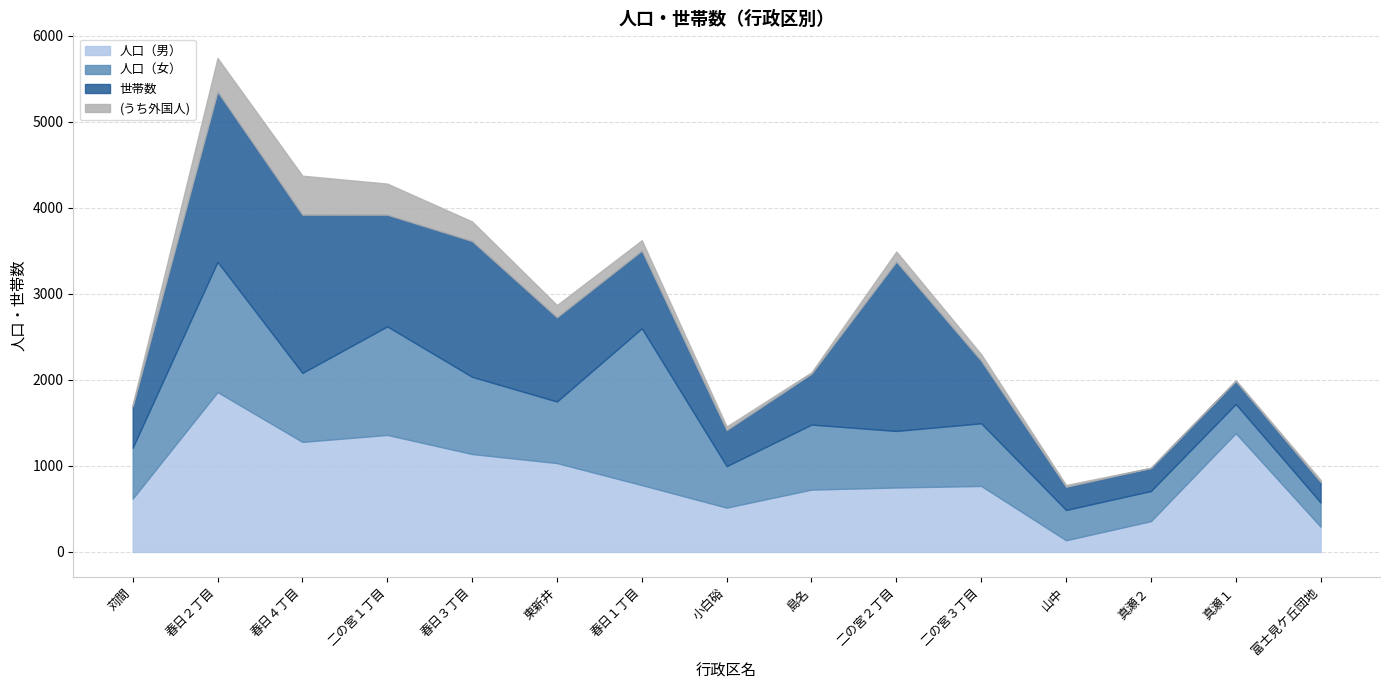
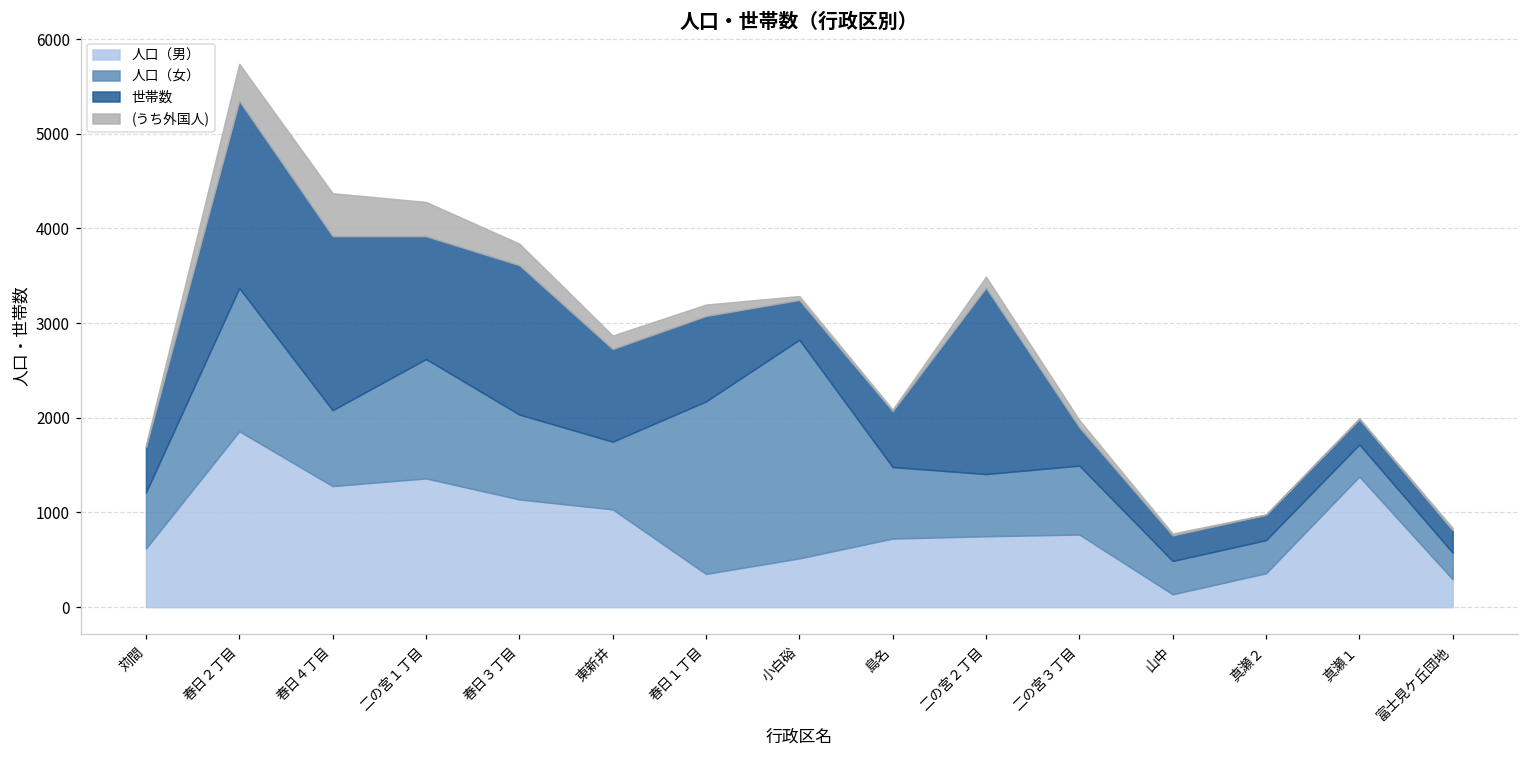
  {
    "人口（男）": {
      "苅間": 600,
      "春日２丁目": 1900,
      "春日４丁目": 1300,
      "二の宮１丁目": 1400,
      "春日３丁目": 1100,
      "東新井": 1000,
-     "春日１丁目": 800,
+     "春日１丁目": 400,
      "小白硲": 500,
      "島名": 700,
      "二の宮２丁目": 700,
      "二の宮３丁目": 800,
      "山中": 100,
      "真瀬２": 400,
      "真瀬１": 1400,
      "富士見ケ丘団地": 300
    },
    "人口（女）": {
      "苅間": 600,
      "春日２丁目": 1500,
      "春日４丁目": 800,
      "二の宮１丁目": 1300,
      "春日３丁目": 900,
      "東新井": 700,
      "春日１丁目": 1800,
-     "小白硲": 500,
+     "小白硲": 2300,
      "島名": 800,
      "二の宮２丁目": 700,
      "二の宮３丁目": 700,
      "山中": 400,
      "真瀬２": 400,
      "真瀬１": 300,
      "富士見ケ丘団地": 300
    },
    "世帯数": {
      "春日２丁目": 2000,
      "春日４丁目": 1800,
      "二の宮１丁目": 1300,
      "春日３丁目": 1600,
      "東新井": 1000,
      "春日１丁目": 900,
      "小白硲": 400,
      "二の宮２丁目": 2000,
-     "二の宮３丁目": 700
+     "二の宮３丁目": 400
    },
    "(うち外国人)": {
      "春日２丁目": 400,
      "春日４丁目": 500,
      "二の宮１丁目": 400,
      "春日３丁目": 200,
      "東新井": 100,
      "春日１丁目": 100,
      "小白硲": 0,
      "二の宮２丁目": 100,
      "二の宮３丁目": 100
    }
  }
